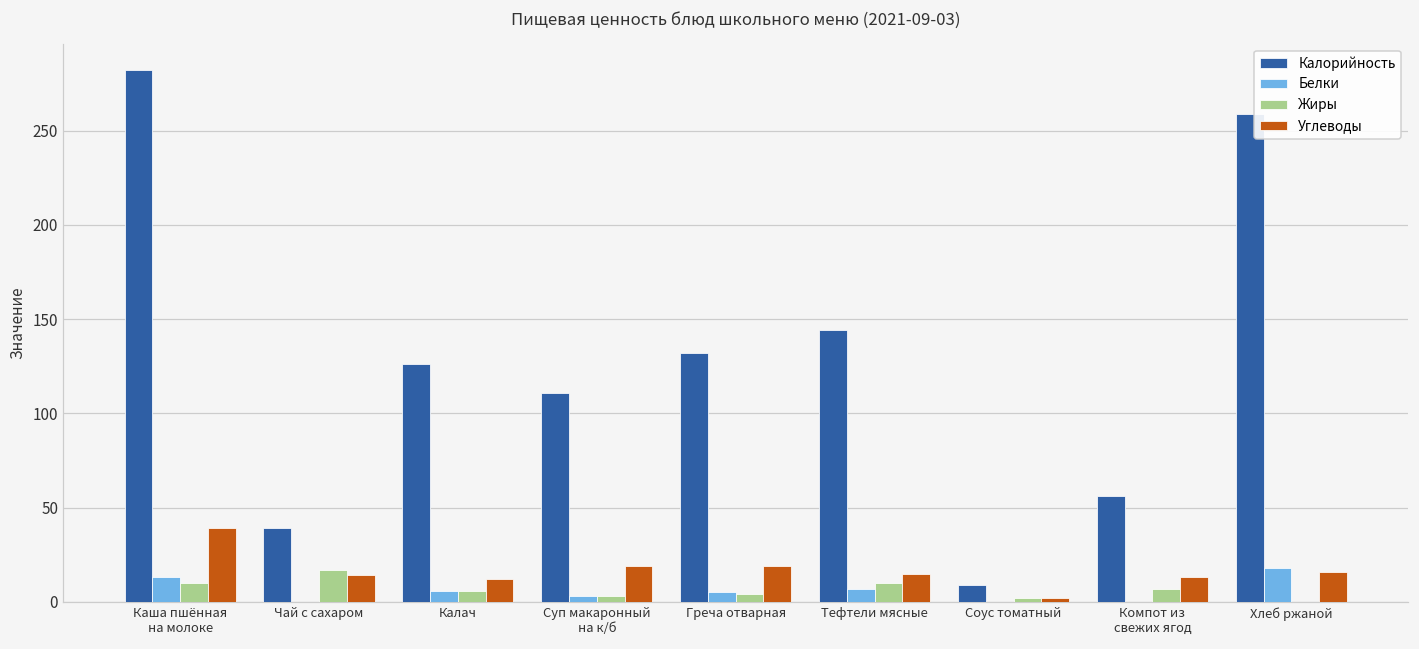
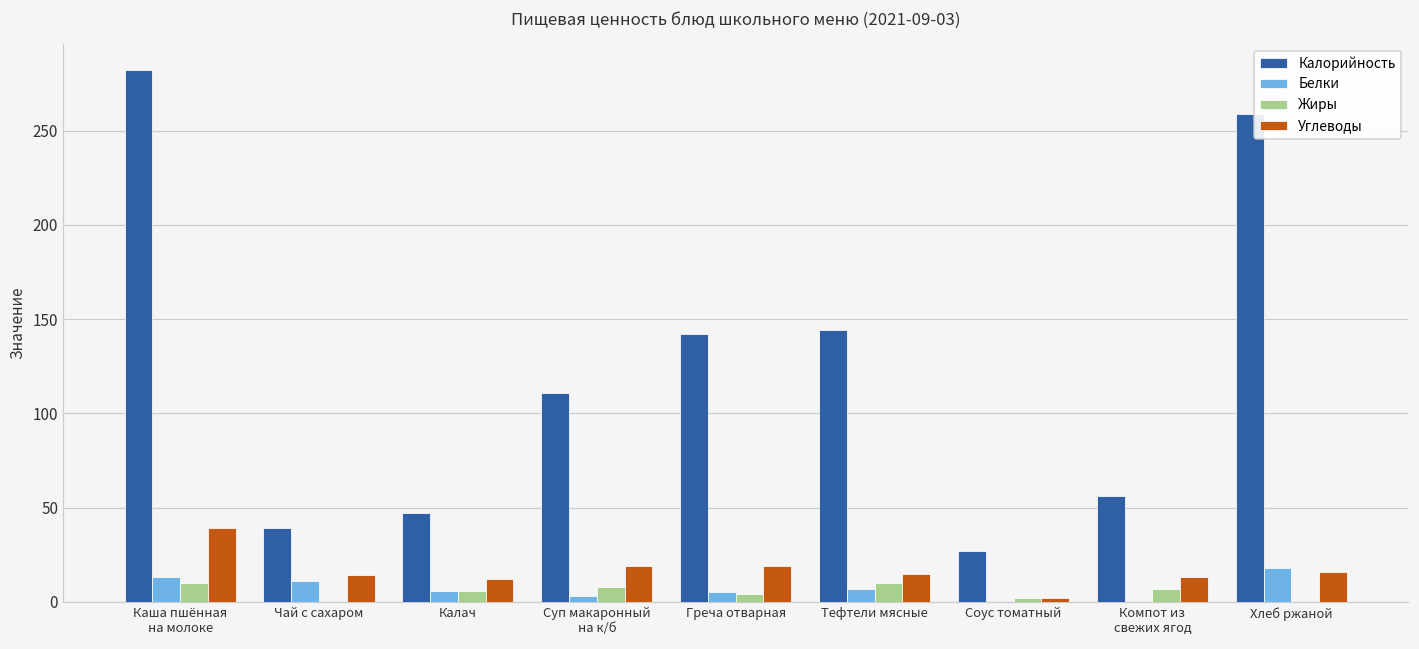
  {
    "Калорийность": {
      "Каша пшённая на молоке": 282,
      "Чай с сахаром": 39,
-     "Калач": 126,
+     "Калач": 47,
      "Суп макаронный на к/б": 111,
-     "Греча отварная": 132,
+     "Греча отварная": 142,
      "Тефтели мясные": 144,
-     "Соус томатный": 9,
+     "Соус томатный": 27,
      "Компот из свежих ягод": 56,
      "Хлеб ржаной": 259
    },
    "Белки": {
      "Каша пшённая на молоке": 13,
-     "Чай с сахаром": 0,
+     "Чай с сахаром": 11,
      "Калач": 6,
      "Суп макаронный на к/б": 3,
      "Греча отварная": 5,
      "Тефтели мясные": 7,
      "Соус томатный": 0,
      "Компот из свежих ягод": 0,
      "Хлеб ржаной": 18
    },
    "Жиры": {
      "Каша пшённая на молоке": 10,
-     "Чай с сахаром": 17,
+     "Чай с сахаром": 0,
      "Калач": 6,
-     "Суп макаронный на к/б": 3,
+     "Суп макаронный на к/б": 8,
      "Греча отварная": 4,
      "Тефтели мясные": 10,
      "Соус томатный": 2,
      "Компот из свежих ягод": 7,
      "Хлеб ржаной": 0
    },
    "Углеводы": {
      "Каша пшённая на молоке": 39,
      "Чай с сахаром": 14,
      "Калач": 12,
      "Суп макаронный на к/б": 19,
      "Греча отварная": 19,
      "Тефтели мясные": 15,
      "Соус томатный": 2,
      "Компот из свежих ягод": 13,
      "Хлеб ржаной": 16
    }
  }
